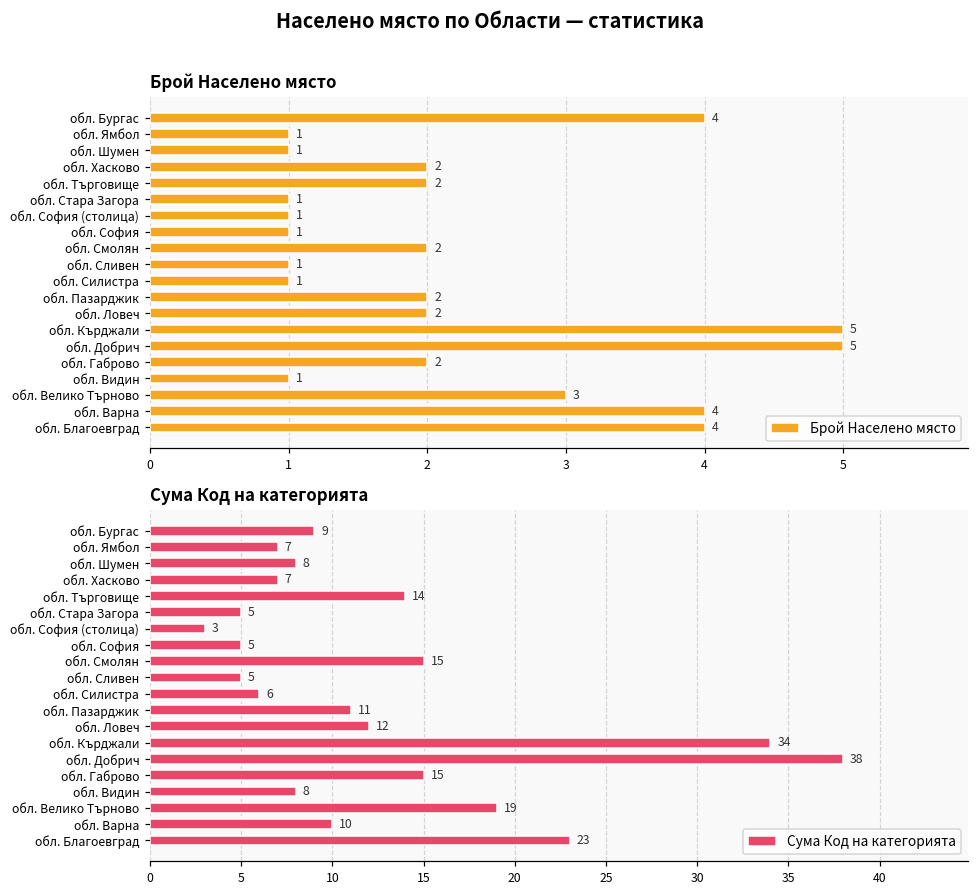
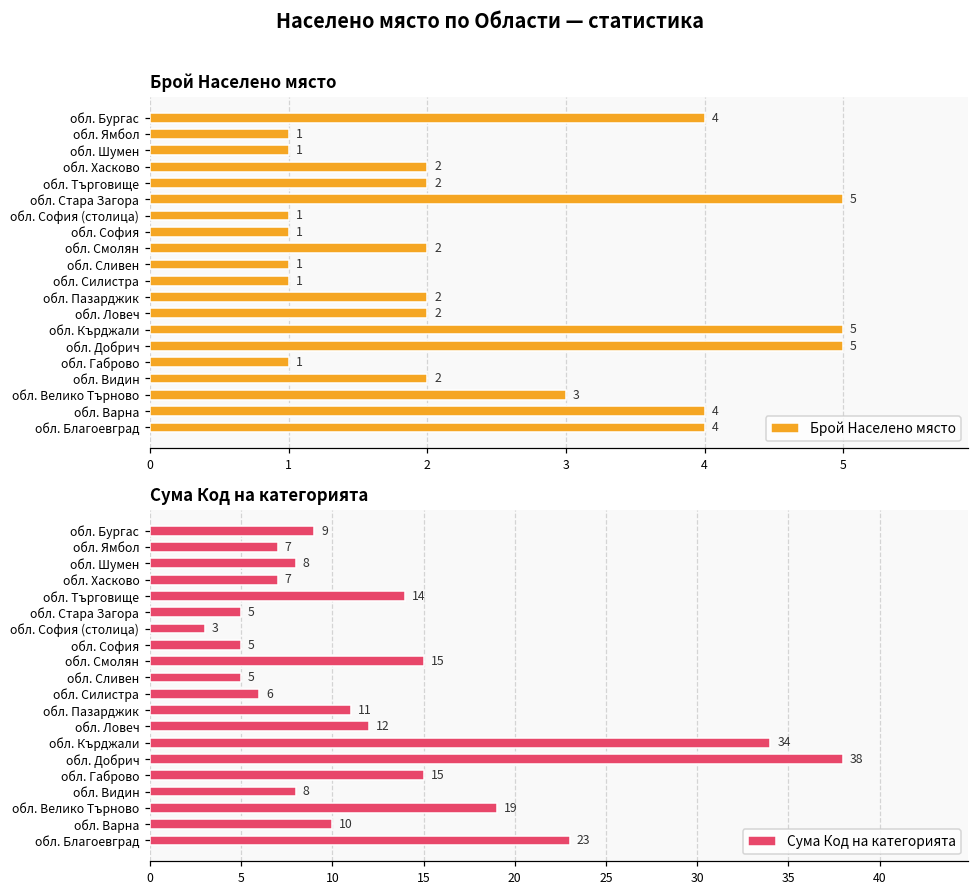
  {
    "Брой Населено място": {
      "обл. Бургас": 4,
      "обл. Ямбол": 1,
      "обл. Шумен": 1,
      "обл. Хасково": 2,
      "обл. Търговище": 2,
-     "обл. Стара Загора": 1,
+     "обл. Стара Загора": 5,
      "обл. София (столица)": 1,
      "обл. София": 1,
      "обл. Смолян": 2,
      "обл. Сливен": 1,
      "обл. Силистра": 1,
      "обл. Пазарджик": 2,
      "обл. Ловеч": 2,
      "обл. Кърджали": 5,
      "обл. Добрич": 5,
-     "обл. Габрово": 2,
-     "обл. Видин": 1,
+     "обл. Габрово": 1,
+     "обл. Видин": 2,
      "обл. Велико Търново": 3,
      "обл. Варна": 4,
      "обл. Благоевград": 4
    },
    "Сума Код на категорията": {
      "обл. Бургас": 9,
      "обл. Ямбол": 7,
      "обл. Шумен": 8,
      "обл. Хасково": 7,
      "обл. Търговище": 14,
      "обл. Стара Загора": 5,
      "обл. София (столица)": 3,
      "обл. София": 5,
      "обл. Смолян": 15,
      "обл. Сливен": 5,
      "обл. Силистра": 6,
      "обл. Пазарджик": 11,
      "обл. Ловеч": 12,
      "обл. Кърджали": 34,
      "обл. Добрич": 38,
      "обл. Габрово": 15,
      "обл. Видин": 8,
      "обл. Велико Търново": 19,
      "обл. Варна": 10,
      "обл. Благоевград": 23
    }
  }
